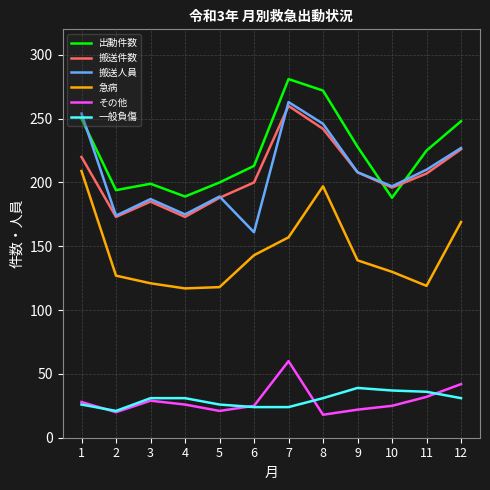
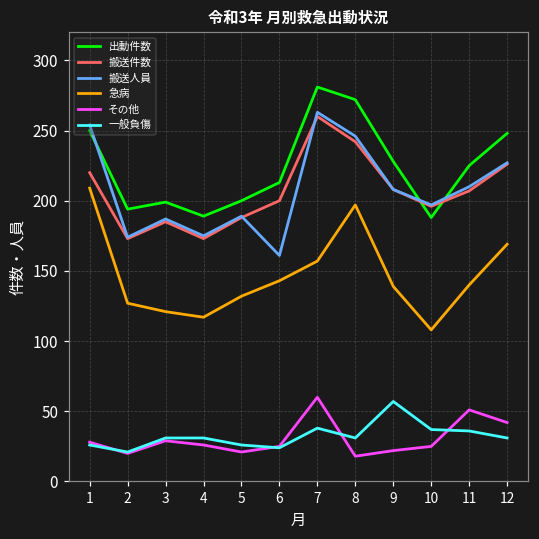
  {
    "出動件数": {
      "2": 194,
      "3": 199,
      "4": 189,
      "5": 200,
      "6": 213,
      "7": 281,
      "8": 272,
      "9": 228,
      "10": 188,
      "11": 225,
      "12": 248
    },
    "搬送件数": {
      "1": 220,
      "6": 200,
      "7": 260,
      "8": 242,
      "11": 207
    },
    "搬送人員": {
      "6": 161,
      "7": 263,
      "8": 246,
      "11": 210
    },
    "急病": {
      "1": 209,
      "2": 127,
      "3": 121,
      "4": 117,
-     "5": 118,
+     "5": 132,
      "6": 143,
      "7": 157,
      "8": 197,
      "9": 139,
-     "10": 130,
-     "11": 119,
+     "10": 108,
+     "11": 140,
      "12": 169
    },
    "その他": {
      "4": 26,
      "5": 21,
      "7": 60,
      "8": 18,
      "9": 22,
      "10": 25,
-     "11": 32,
+     "11": 51,
      "12": 42
    },
    "一般負傷": {
      "4": 31,
      "5": 26,
-     "7": 24,
+     "7": 38,
      "8": 31,
-     "9": 39,
+     "9": 57,
      "10": 37,
      "11": 36,
      "12": 31
    }
  }
